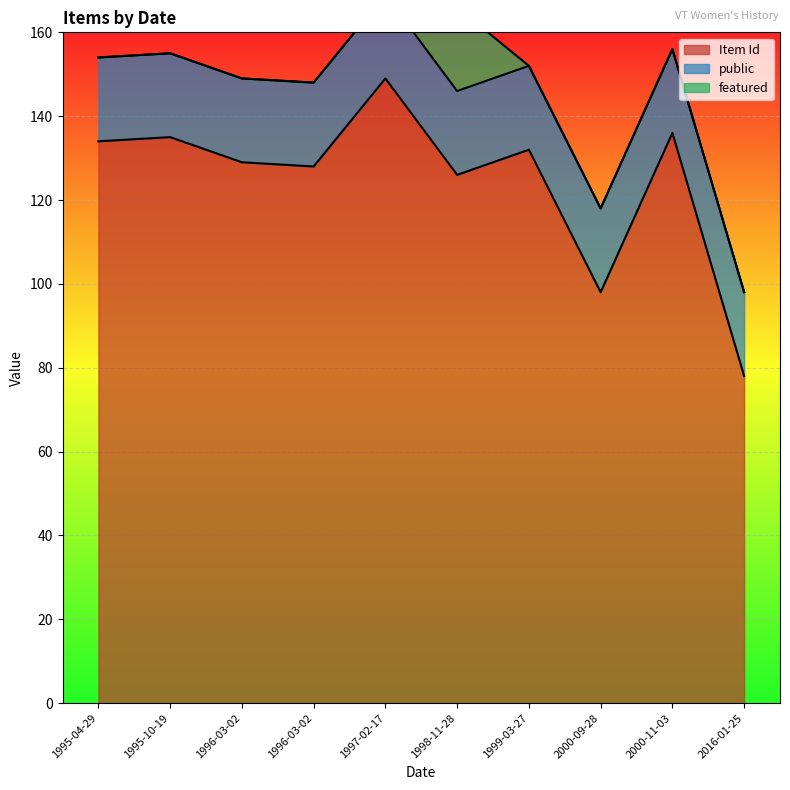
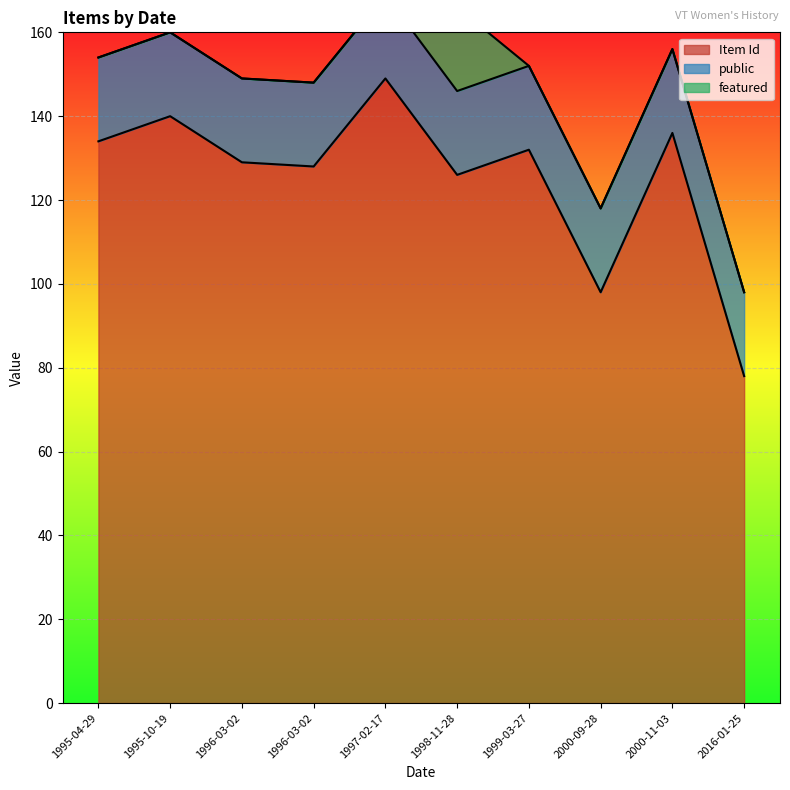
  {
    "Item Id": {
      "1995-04-29": 134,
-     "1995-10-19": 135,
+     "1995-10-19": 140,
      "1997-02-17": 149,
      "1998-11-28": 126,
      "1999-03-27": 132,
      "2000-09-28": 98,
      "2000-11-03": 136,
      "2016-01-25": 78
    },
    "public": {
      "1998-11-28": 20
    }
  }
